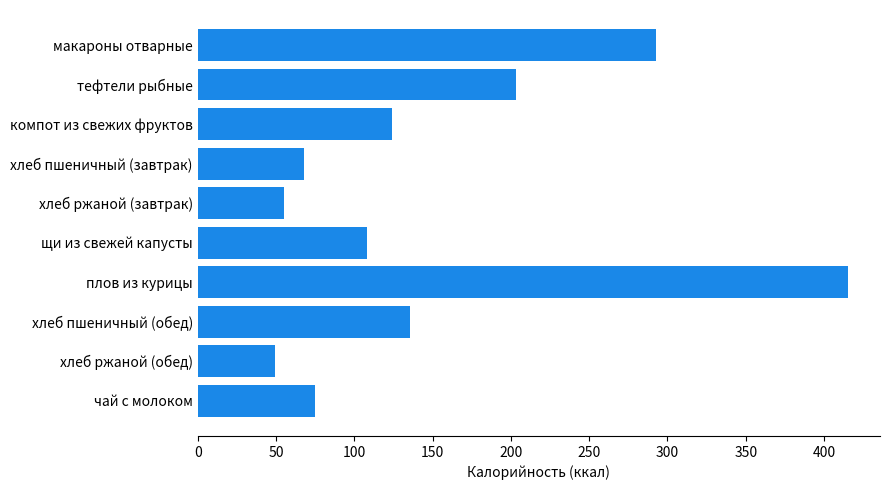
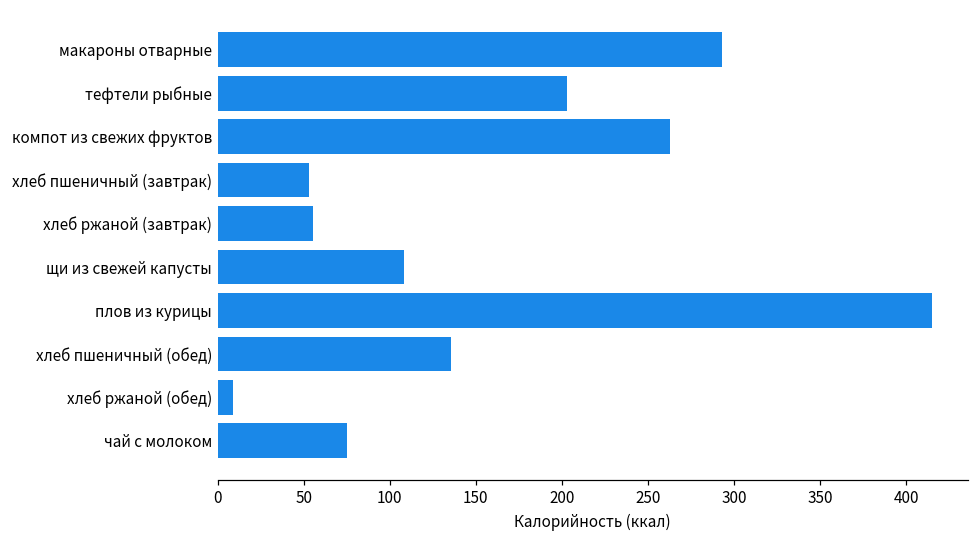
  {
    "макароны отварные": 293,
    "тефтели рыбные": 203,
-   "компот из свежих фруктов": 124,
-   "хлеб пшеничный (завтрак)": 68,
+   "компот из свежих фруктов": 263,
+   "хлеб пшеничный (завтрак)": 53,
    "хлеб ржаной (завтрак)": 55,
    "щи из свежей капусты": 108,
    "плов из курицы": 415,
    "хлеб пшеничный (обед)": 136,
-   "хлеб ржаной (обед)": 50,
+   "хлеб ржаной (обед)": 9,
    "чай с молоком": 75
  }
